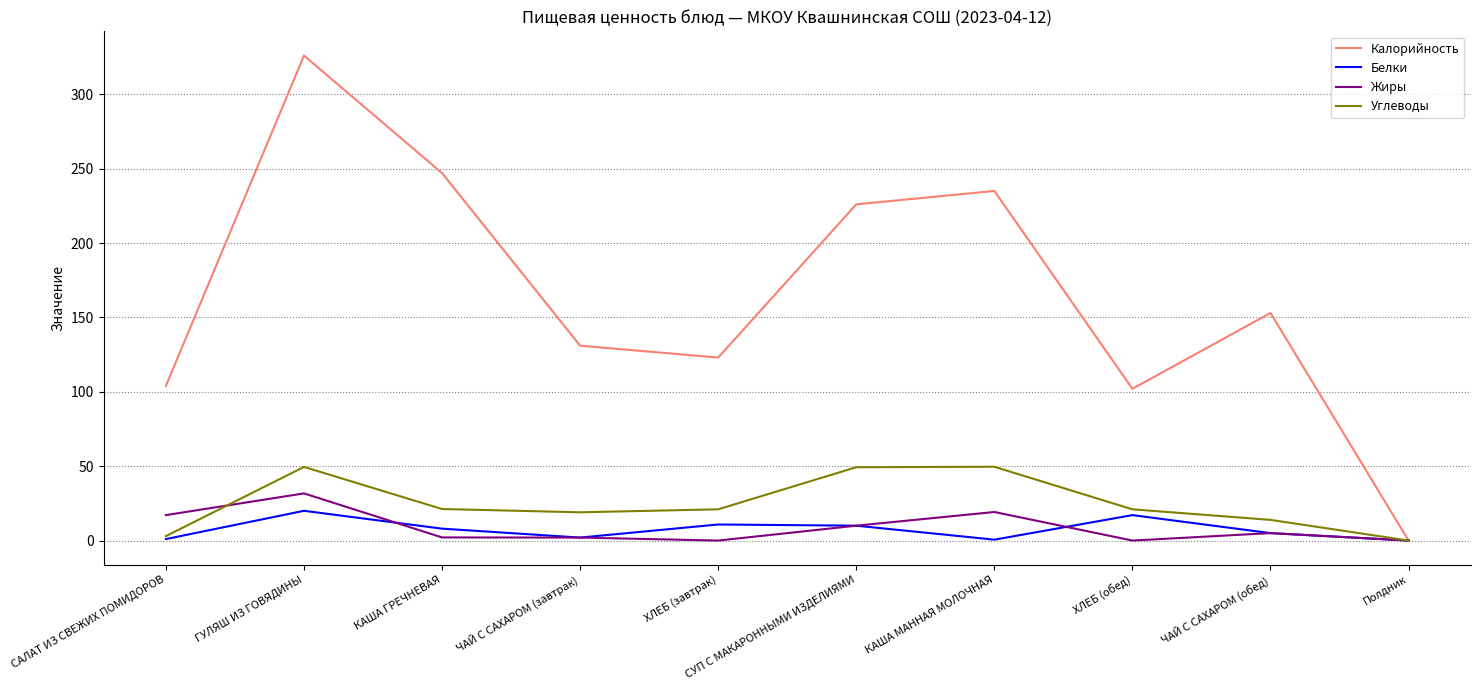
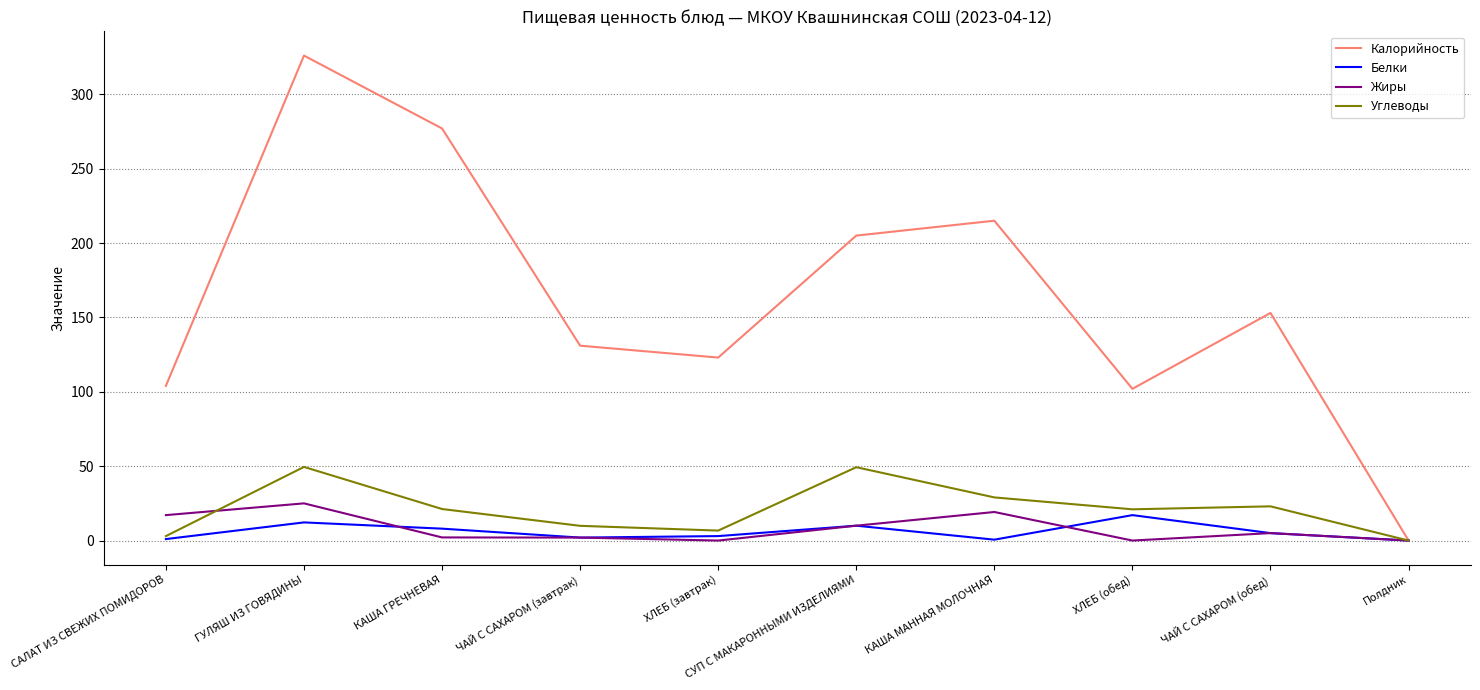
  {
    "Калорийность": {
      "САЛАТ ИЗ СВЕЖИХ ПОМИДОРОВ": 104,
      "ГУЛЯШ ИЗ ГОВЯДИНЫ": 326,
-     "КАША ГРЕЧНЕВАЯ": 247,
+     "КАША ГРЕЧНЕВАЯ": 277,
      "ЧАЙ С САХАРОМ (завтрак)": 131,
      "ХЛЕБ (завтрак)": 123,
-     "СУП С МАКАРОННЫМИ ИЗДЕЛИЯМИ": 226,
-     "КАША МАННАЯ МОЛОЧНАЯ": 235,
+     "СУП С МАКАРОННЫМИ ИЗДЕЛИЯМИ": 205,
+     "КАША МАННАЯ МОЛОЧНАЯ": 215,
      "ХЛЕБ (обед)": 102,
      "ЧАЙ С САХАРОМ (обед)": 153
    },
    "Белки": {
      "САЛАТ ИЗ СВЕЖИХ ПОМИДОРОВ": 1,
-     "ГУЛЯШ ИЗ ГОВЯДИНЫ": 20,
+     "ГУЛЯШ ИЗ ГОВЯДИНЫ": 12,
      "КАША ГРЕЧНЕВАЯ": 8,
-     "ХЛЕБ (завтрак)": 11,
+     "ХЛЕБ (завтрак)": 3,
      "КАША МАННАЯ МОЛОЧНАЯ": 1,
      "ХЛЕБ (обед)": 17
    },
    "Жиры": {
      "САЛАТ ИЗ СВЕЖИХ ПОМИДОРОВ": 17,
-     "ГУЛЯШ ИЗ ГОВЯДИНЫ": 32,
+     "ГУЛЯШ ИЗ ГОВЯДИНЫ": 25,
      "КАША ГРЕЧНЕВАЯ": 2,
      "ХЛЕБ (завтрак)": 0,
      "КАША МАННАЯ МОЛОЧНАЯ": 19,
      "ХЛЕБ (обед)": 0
    },
    "Углеводы": {
      "САЛАТ ИЗ СВЕЖИХ ПОМИДОРОВ": 3,
      "ГУЛЯШ ИЗ ГОВЯДИНЫ": 50,
      "КАША ГРЕЧНЕВАЯ": 21,
-     "ЧАЙ С САХАРОМ (завтрак)": 19,
-     "ХЛЕБ (завтрак)": 21,
+     "ЧАЙ С САХАРОМ (завтрак)": 10,
+     "ХЛЕБ (завтрак)": 7,
      "СУП С МАКАРОННЫМИ ИЗДЕЛИЯМИ": 49,
-     "КАША МАННАЯ МОЛОЧНАЯ": 50,
+     "КАША МАННАЯ МОЛОЧНАЯ": 29,
      "ХЛЕБ (обед)": 21,
-     "ЧАЙ С САХАРОМ (обед)": 14
+     "ЧАЙ С САХАРОМ (обед)": 23
    }
  }
